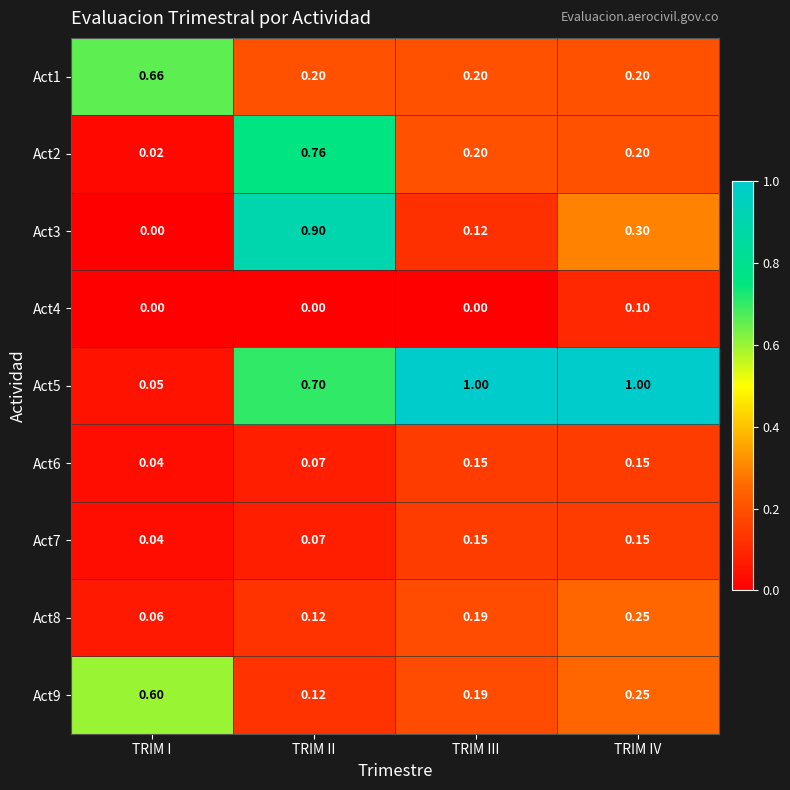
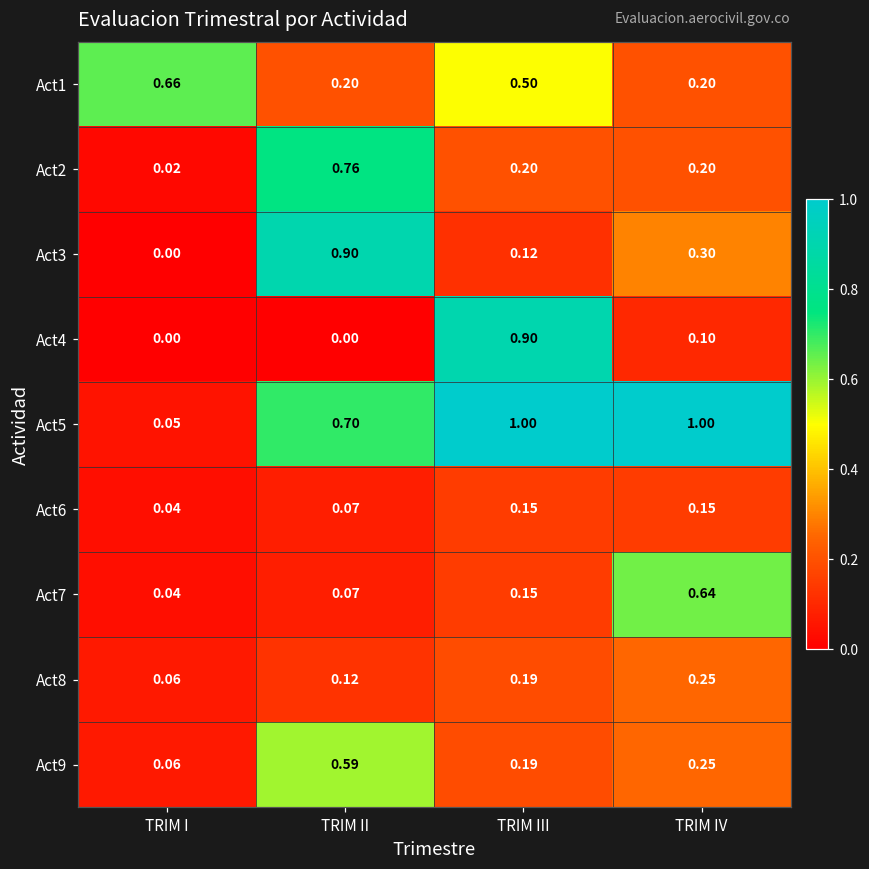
  {
    "Act1": {
      "TRIM I": 0.66,
      "TRIM II": 0.20,
-     "TRIM III": 0.20,
+     "TRIM III": 0.50,
      "TRIM IV": 0.20
    },
    "Act2": {
      "TRIM I": 0.02,
      "TRIM II": 0.76,
      "TRIM III": 0.20,
      "TRIM IV": 0.20
    },
    "Act3": {
      "TRIM I": 0.00,
      "TRIM II": 0.90,
      "TRIM III": 0.12,
      "TRIM IV": 0.30
    },
    "Act4": {
      "TRIM I": 0.00,
      "TRIM II": 0.00,
-     "TRIM III": 0.00,
+     "TRIM III": 0.90,
      "TRIM IV": 0.10
    },
    "Act5": {
      "TRIM I": 0.05,
      "TRIM II": 0.70,
      "TRIM III": 1.00,
      "TRIM IV": 1.00
    },
    "Act6": {
      "TRIM I": 0.04,
      "TRIM II": 0.07,
      "TRIM III": 0.15,
      "TRIM IV": 0.15
    },
    "Act7": {
      "TRIM I": 0.04,
      "TRIM II": 0.07,
      "TRIM III": 0.15,
-     "TRIM IV": 0.15
+     "TRIM IV": 0.64
    },
    "Act8": {
      "TRIM I": 0.06,
      "TRIM II": 0.12,
      "TRIM III": 0.19,
      "TRIM IV": 0.25
    },
    "Act9": {
-     "TRIM I": 0.60,
-     "TRIM II": 0.12,
+     "TRIM I": 0.06,
+     "TRIM II": 0.59,
      "TRIM III": 0.19,
      "TRIM IV": 0.25
    }
  }
